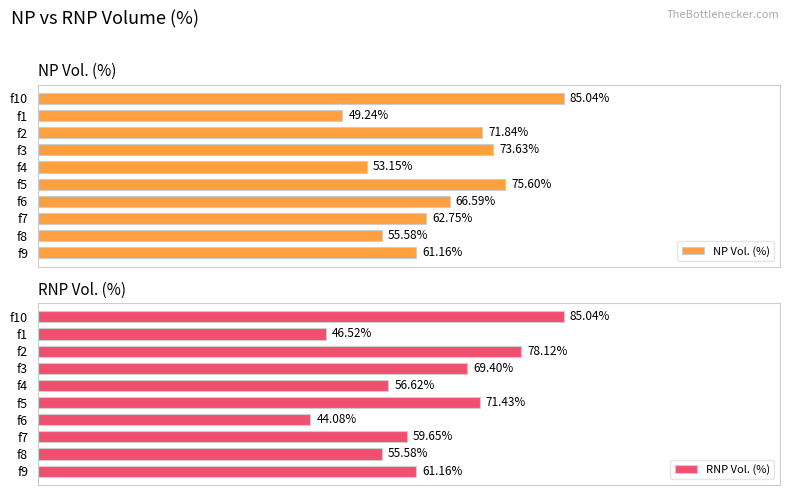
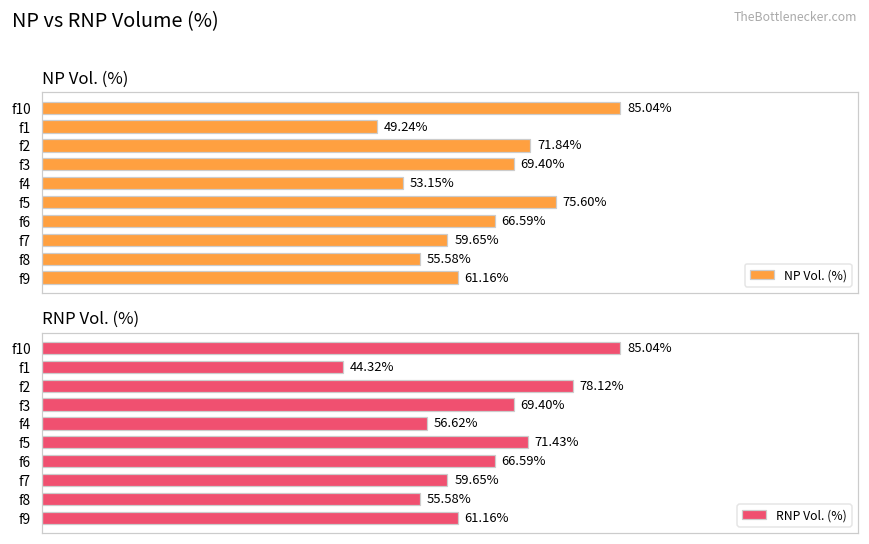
  {
    "NP Vol. (%)": {
      "f10": "85.04%",
      "f1": "49.24%",
      "f2": "71.84%",
-     "f3": "73.63%",
+     "f3": "69.40%",
      "f4": "53.15%",
      "f5": "75.60%",
      "f6": "66.59%",
-     "f7": "62.75%",
+     "f7": "59.65%",
      "f8": "55.58%",
      "f9": "61.16%"
    },
    "RNP Vol. (%)": {
      "f10": "85.04%",
-     "f1": "46.52%",
+     "f1": "44.32%",
      "f2": "78.12%",
      "f3": "69.40%",
      "f4": "56.62%",
      "f5": "71.43%",
-     "f6": "44.08%",
+     "f6": "66.59%",
      "f7": "59.65%",
      "f8": "55.58%",
      "f9": "61.16%"
    }
  }
